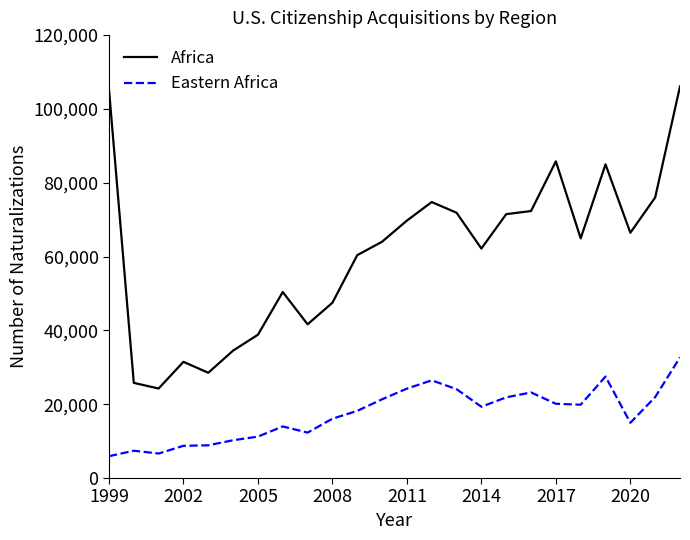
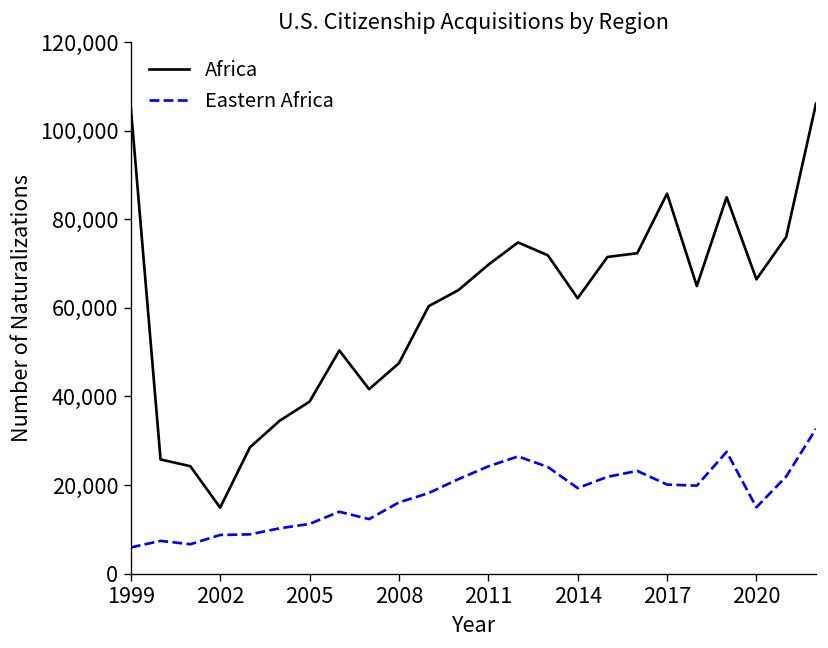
  {
    "Africa": {
      "1999": "105,000",
-     "2002": "31,000",
+     "2002": "15,000",
      "2005": "39,000",
      "2008": "47,000",
      "2011": "70,000",
      "2014": "62,000",
      "2017": "86,000",
      "2020": "66,000"
    },
    "Eastern Africa": {
      "1999": "6,000",
      "2002": "9,000",
      "2005": "11,000",
      "2008": "16,000",
      "2011": "24,000",
      "2014": "19,000",
      "2017": "20,000",
      "2020": "15,000"
    }
  }
